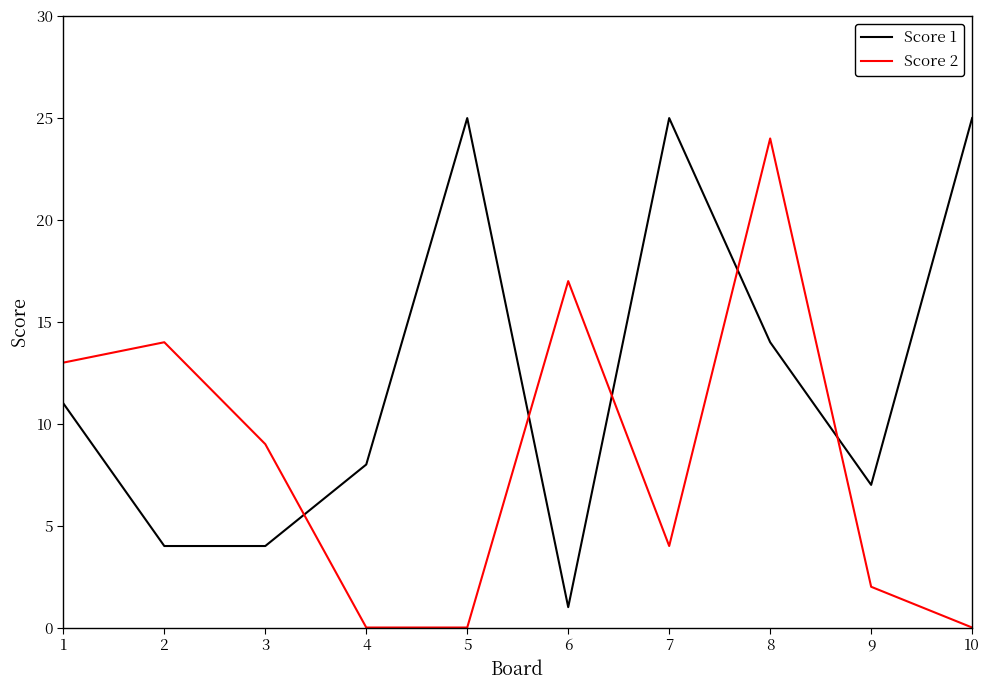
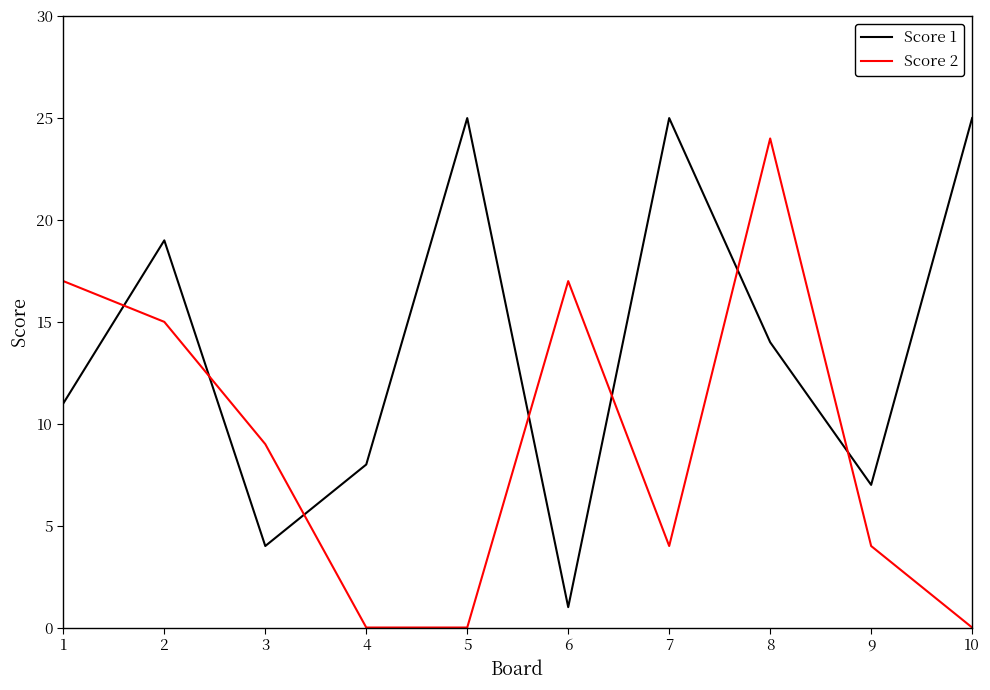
  {
    "Score 1": {
      "1": 11,
-     "2": 4,
+     "2": 19,
      "3": 4,
      "4": 8,
      "5": 25,
      "6": 1,
      "7": 25,
      "8": 14,
      "9": 7,
      "10": 25
    },
    "Score 2": {
-     "1": 13,
-     "2": 14,
+     "1": 17,
+     "2": 15,
      "3": 9,
      "4": 0,
      "5": 0,
      "6": 17,
      "7": 4,
      "8": 24,
-     "9": 2,
+     "9": 4,
      "10": 0
    }
  }
